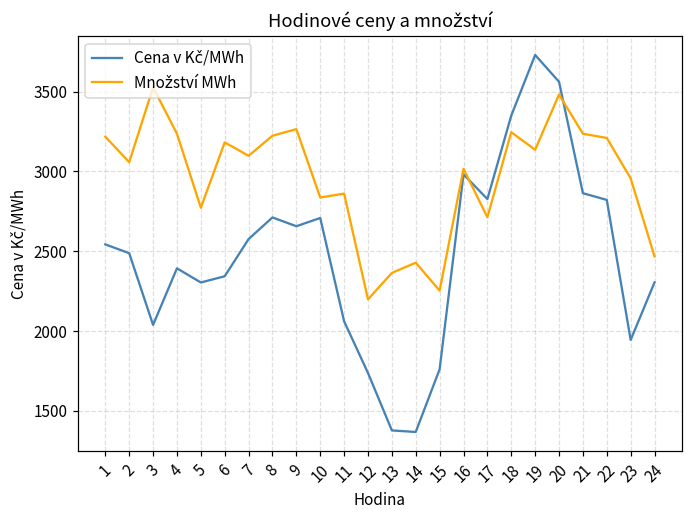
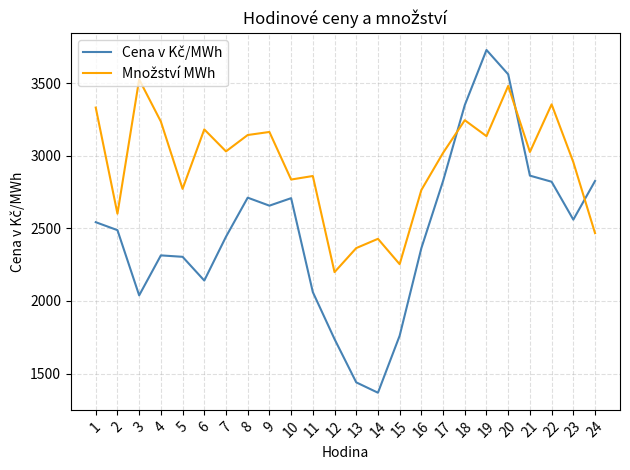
  {
    "Cena v Kč/MWh": {
      "1": 2540,
      "2": 2490,
      "3": 2040,
-     "4": 2390,
+     "4": 2310,
      "5": 2300,
-     "6": 2340,
-     "7": 2580,
+     "6": 2140,
+     "7": 2440,
      "8": 2710,
      "9": 2660,
      "10": 2710,
      "11": 2060,
      "12": 1740,
-     "13": 1380,
+     "13": 1440,
      "14": 1370,
      "15": 1760,
-     "16": 2980,
+     "16": 2360,
      "17": 2830,
      "18": 3350,
      "19": 3730,
      "20": 3560,
      "21": 2860,
      "22": 2820,
-     "23": 1940,
-     "24": 2310
+     "23": 2560,
+     "24": 2830
    },
    "Množství MWh": {
-     "1": 3220,
-     "2": 3060,
+     "1": 3330,
+     "2": 2600,
      "4": 3240,
      "5": 2770,
      "6": 3180,
-     "7": 3100,
-     "8": 3220,
-     "9": 3260,
+     "7": 3030,
+     "8": 3140,
+     "9": 3160,
      "10": 2840,
      "11": 2860,
      "12": 2200,
      "13": 2360,
      "14": 2430,
      "15": 2250,
-     "16": 3020,
-     "17": 2710,
+     "16": 2760,
+     "17": 3020,
      "18": 3250,
      "19": 3140,
      "20": 3480,
-     "21": 3240,
-     "22": 3210,
+     "21": 3030,
+     "22": 3350,
      "23": 2960,
      "24": 2470
    }
  }
